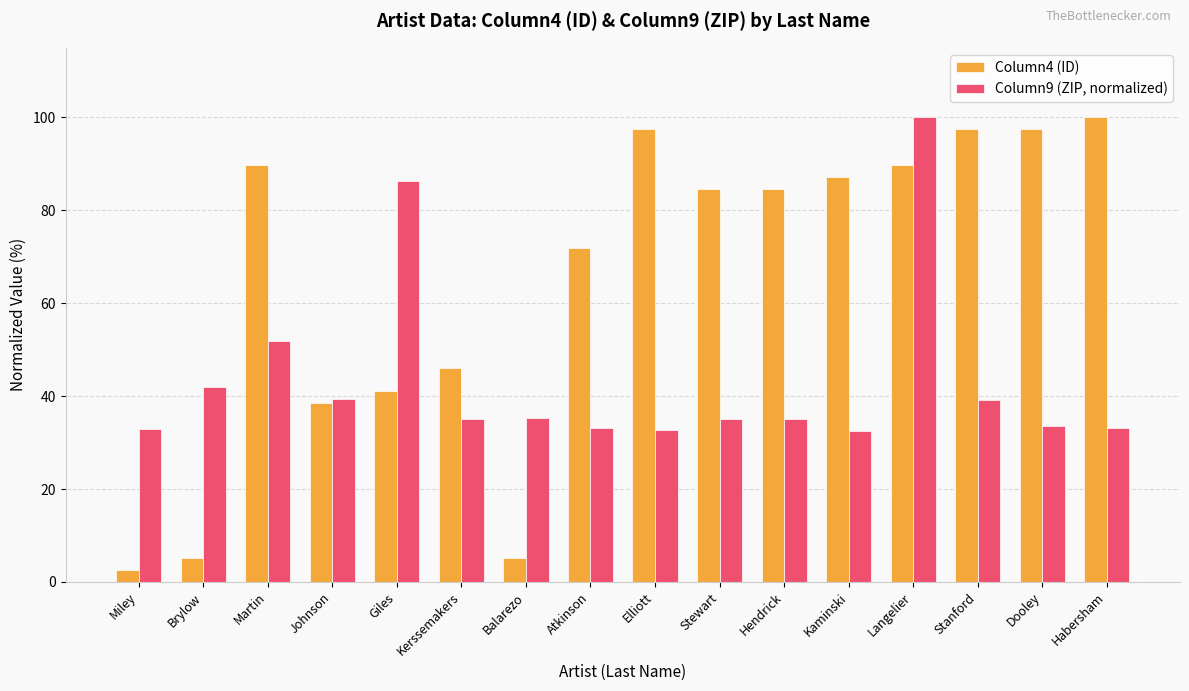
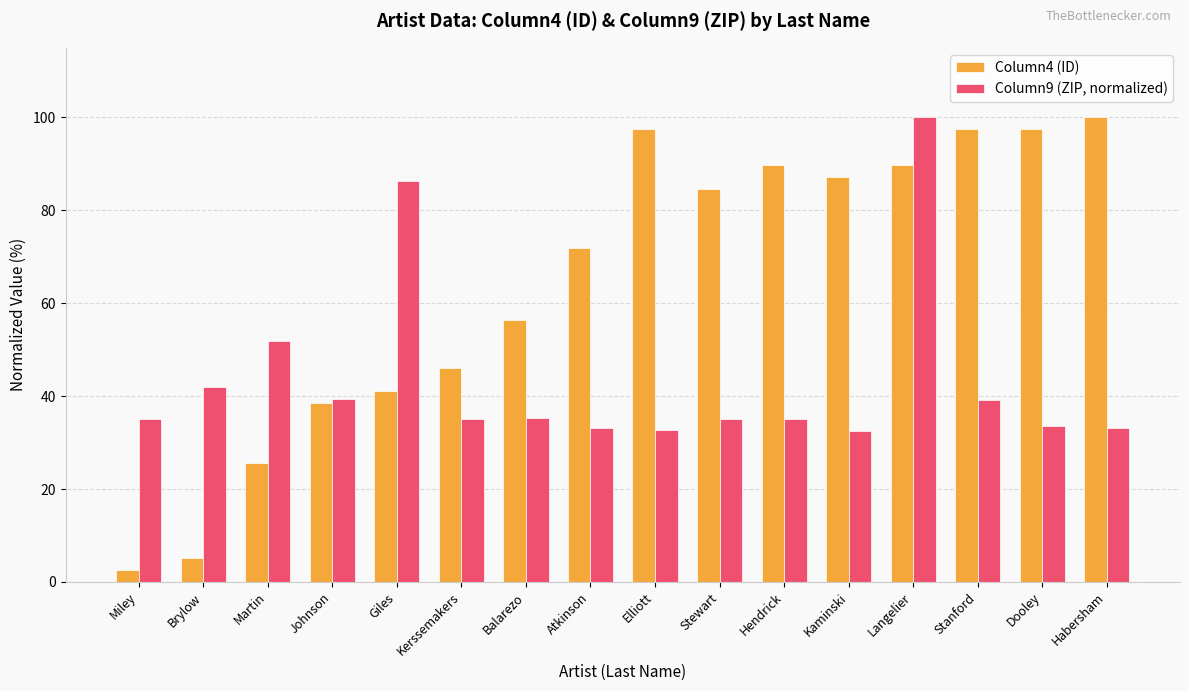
  {
    "Column4 (ID)": {
      "Miley": 3,
      "Brylow": 5,
-     "Martin": 90,
+     "Martin": 26,
      "Johnson": 38,
      "Giles": 41,
      "Kerssemakers": 46,
-     "Balarezo": 5,
+     "Balarezo": 56,
      "Atkinson": 72,
      "Elliott": 97,
      "Stewart": 85,
-     "Hendrick": 85,
+     "Hendrick": 90,
      "Kaminski": 87,
      "Langelier": 90,
      "Stanford": 97,
      "Dooley": 97,
      "Habersham": 100
    },
    "Column9 (ZIP, normalized)": {
-     "Miley": 33,
+     "Miley": 35,
      "Brylow": 42,
      "Martin": 52,
      "Johnson": 39,
      "Giles": 86,
      "Kerssemakers": 35,
      "Balarezo": 35,
      "Atkinson": 33,
      "Elliott": 33,
      "Stewart": 35,
      "Hendrick": 35,
      "Kaminski": 33,
      "Langelier": 100,
      "Stanford": 39,
      "Dooley": 34,
      "Habersham": 33
    }
  }
